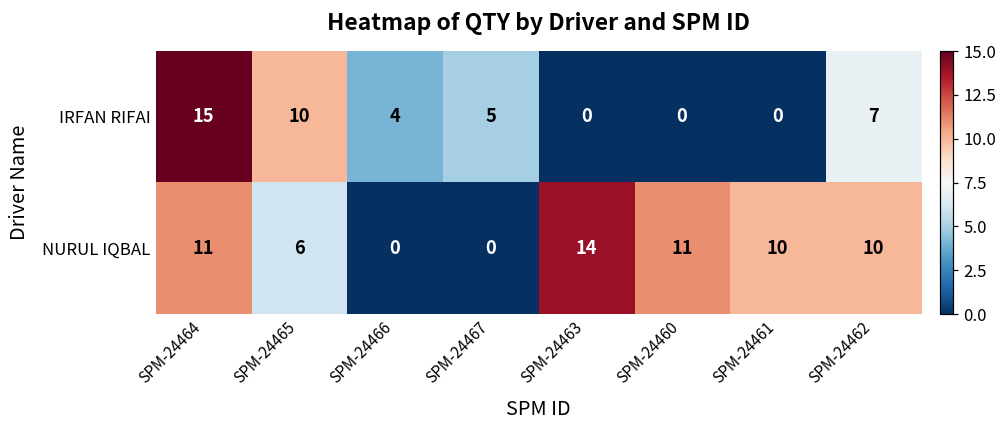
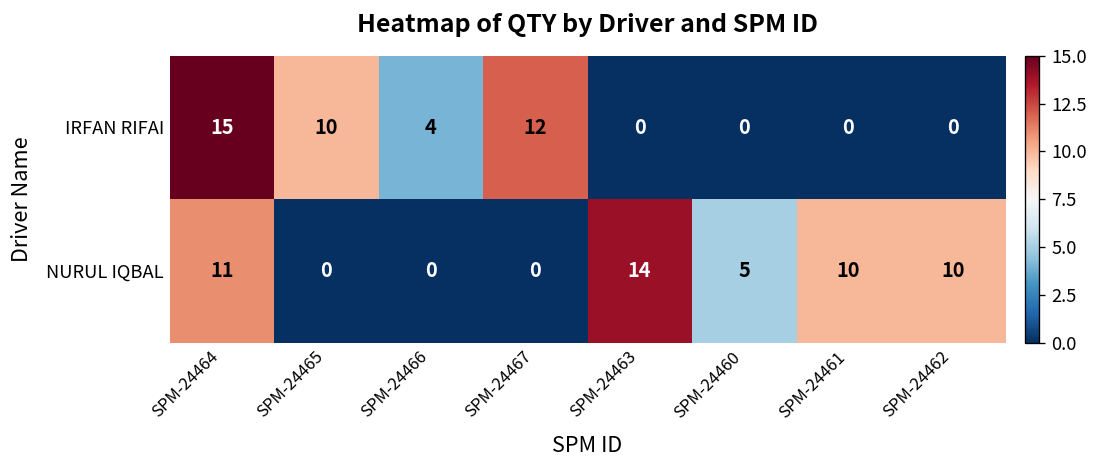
  {
    "IRFAN RIFAI": {
      "SPM-24464": 15,
      "SPM-24465": 10,
      "SPM-24466": 4,
-     "SPM-24467": 5,
+     "SPM-24467": 12,
      "SPM-24463": 0,
      "SPM-24460": 0,
      "SPM-24461": 0,
-     "SPM-24462": 7
+     "SPM-24462": 0
    },
    "NURUL IQBAL": {
      "SPM-24464": 11,
-     "SPM-24465": 6,
+     "SPM-24465": 0,
      "SPM-24466": 0,
      "SPM-24467": 0,
      "SPM-24463": 14,
-     "SPM-24460": 11,
+     "SPM-24460": 5,
      "SPM-24461": 10,
      "SPM-24462": 10
    }
  }
